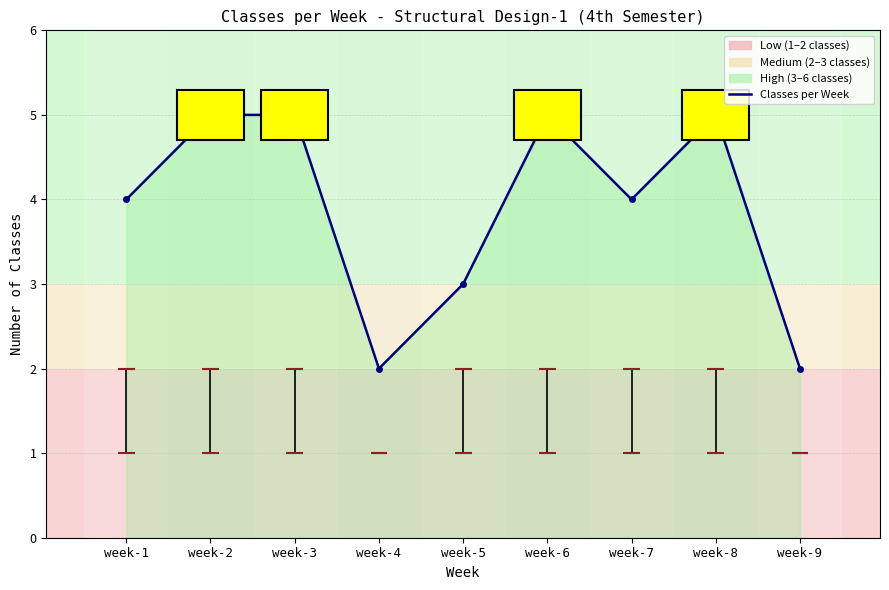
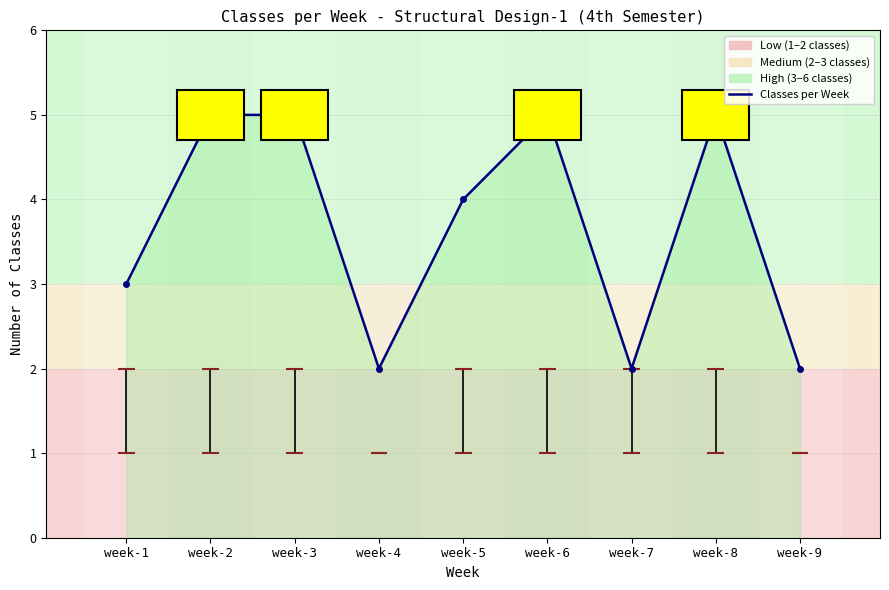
  {
-   "week-1": 4,
+   "week-1": 3,
    "week-4": 2,
-   "week-5": 3,
-   "week-7": 4,
+   "week-5": 4,
+   "week-7": 2,
    "week-9": 2
  }
